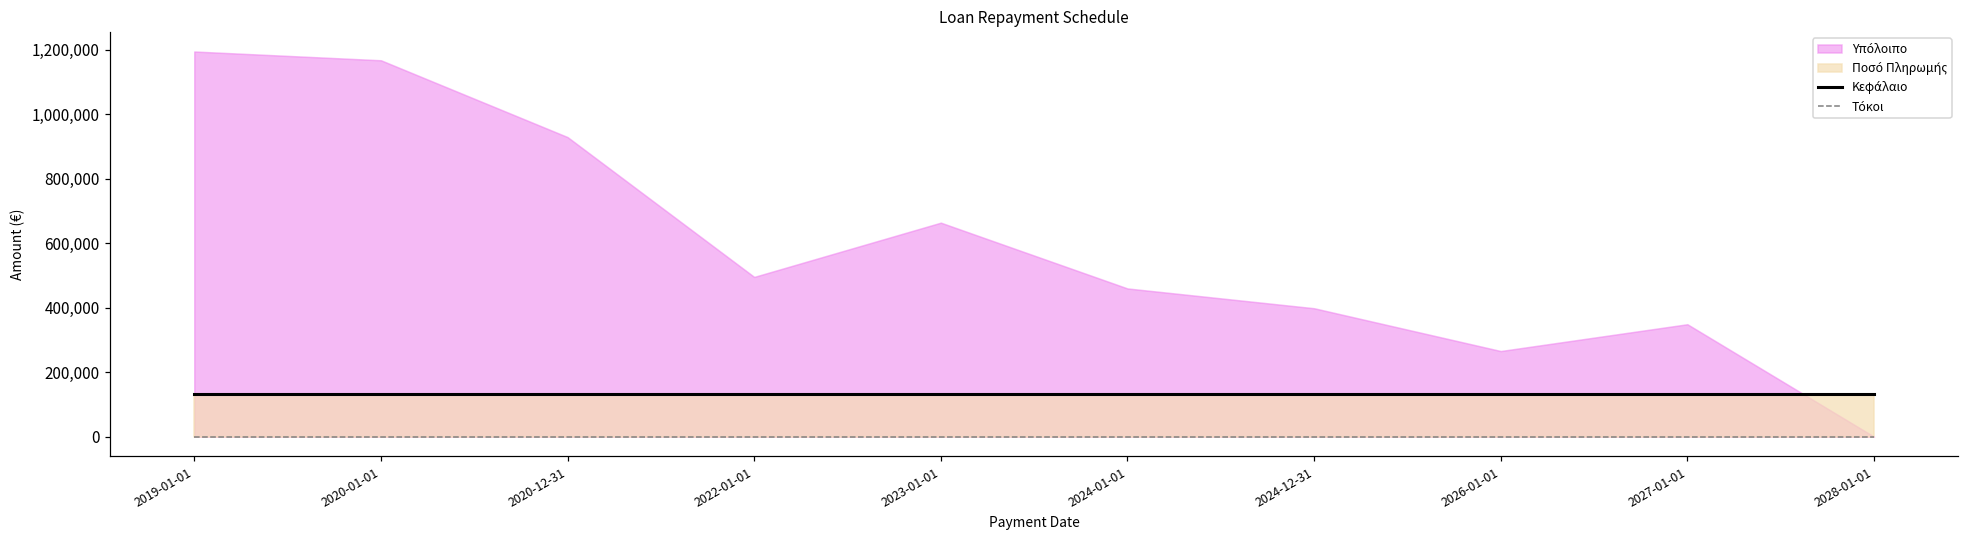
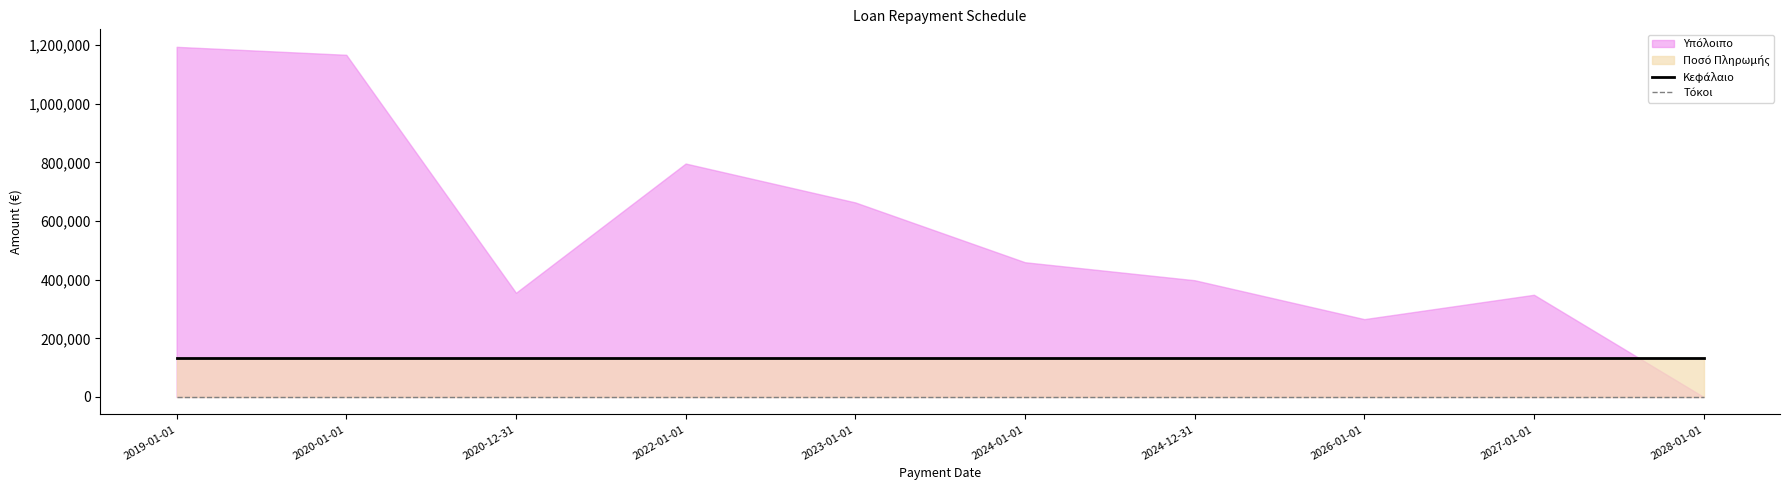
  {
    "Υπόλοιπο": {
      "2019-01-01": "1,190,000",
      "2020-01-01": "1,170,000",
-     "2020-12-31": "930,000",
-     "2022-01-01": "500,000",
+     "2020-12-31": "360,000",
+     "2022-01-01": "800,000",
      "2023-01-01": "660,000",
      "2024-01-01": "460,000",
      "2024-12-31": "400,000",
      "2026-01-01": "270,000",
      "2027-01-01": "350,000"
    },
    "Ποσό Πληρωμής": {
      "2019-01-01": "130,000",
      "2020-01-01": "130,000",
      "2020-12-31": "130,000",
      "2022-01-01": "130,000",
      "2023-01-01": "130,000",
      "2024-01-01": "130,000",
      "2024-12-31": "130,000",
      "2026-01-01": "130,000",
      "2027-01-01": "130,000",
      "2028-01-01": "130,000"
    },
    "Τόκοι": {
      "2019-01-01": "0",
      "2020-01-01": "0",
      "2020-12-31": "0",
      "2022-01-01": "0",
      "2023-01-01": "0",
      "2024-01-01": "0",
      "2024-12-31": "0",
      "2026-01-01": "0",
      "2027-01-01": "0"
    }
  }
